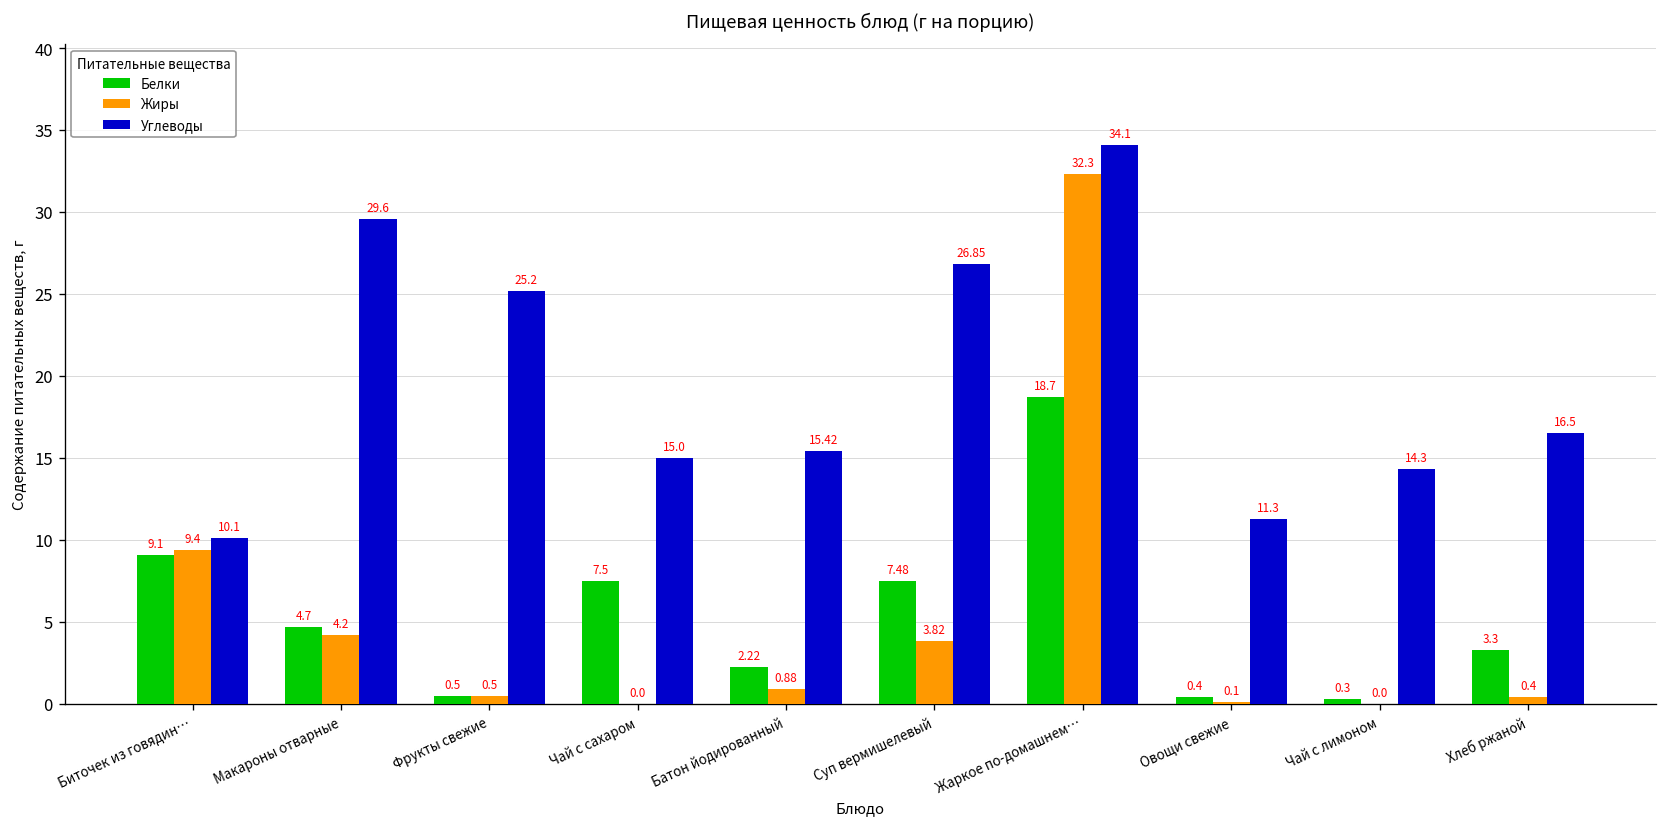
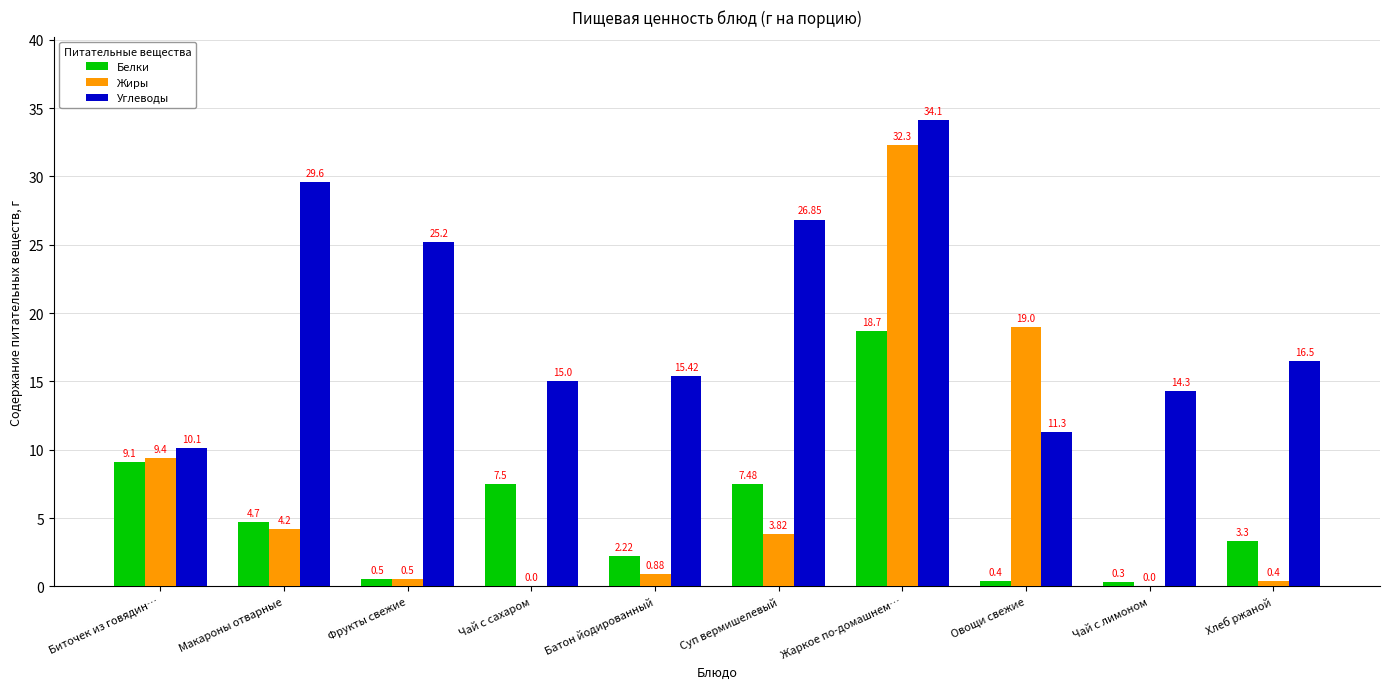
  {
    "Белки": {
      "Биточек из говядин…": 9.1,
      "Макароны отварные": 4.7,
      "Фрукты свежие": 0.5,
      "Чай с сахаром": 7.5,
      "Батон йодированный": 2.22,
      "Суп вермишелевый": 7.48,
      "Жаркое по-домашнем…": 18.7,
      "Овощи свежие": 0.4,
      "Чай с лимоном": 0.3,
      "Хлеб ржаной": 3.3
    },
    "Жиры": {
      "Биточек из говядин…": 9.4,
      "Макароны отварные": 4.2,
      "Фрукты свежие": 0.5,
      "Чай с сахаром": 0.0,
      "Батон йодированный": 0.88,
      "Суп вермишелевый": 3.82,
      "Жаркое по-домашнем…": 32.3,
-     "Овощи свежие": 0.1,
+     "Овощи свежие": 19.0,
      "Чай с лимоном": 0.0,
      "Хлеб ржаной": 0.4
    },
    "Углеводы": {
      "Биточек из говядин…": 10.1,
      "Макароны отварные": 29.6,
      "Фрукты свежие": 25.2,
      "Чай с сахаром": 15.0,
      "Батон йодированный": 15.42,
      "Суп вермишелевый": 26.85,
      "Жаркое по-домашнем…": 34.1,
      "Овощи свежие": 11.3,
      "Чай с лимоном": 14.3,
      "Хлеб ржаной": 16.5
    }
  }
